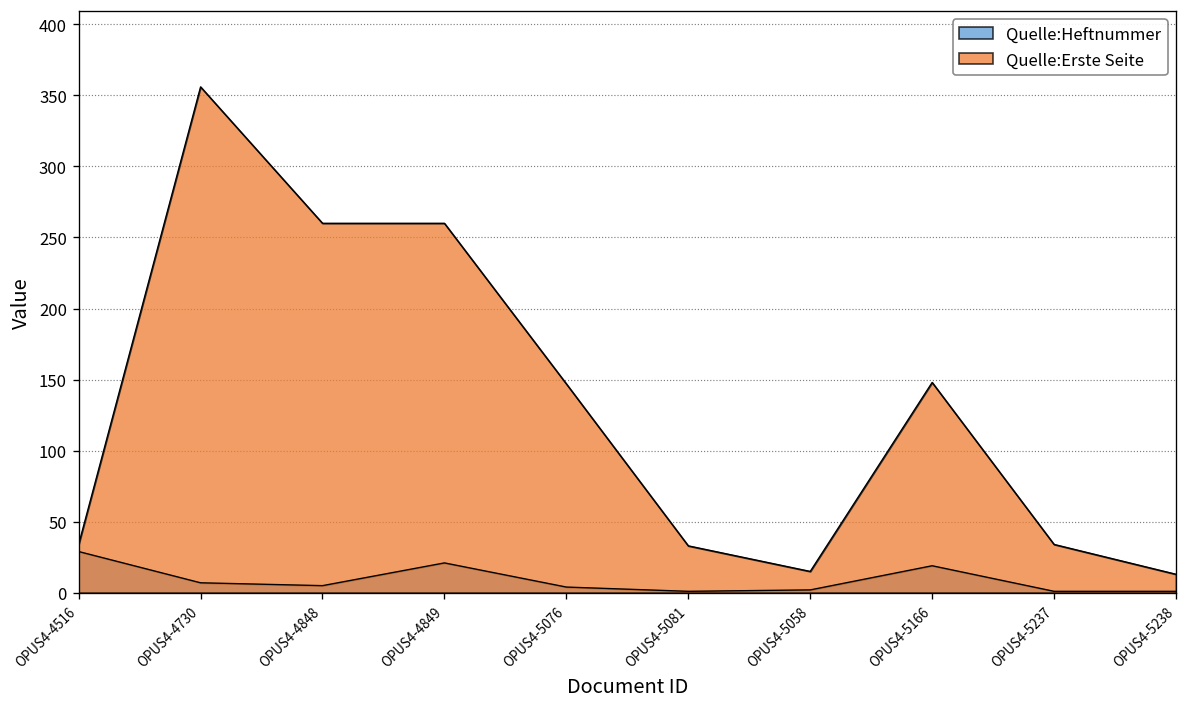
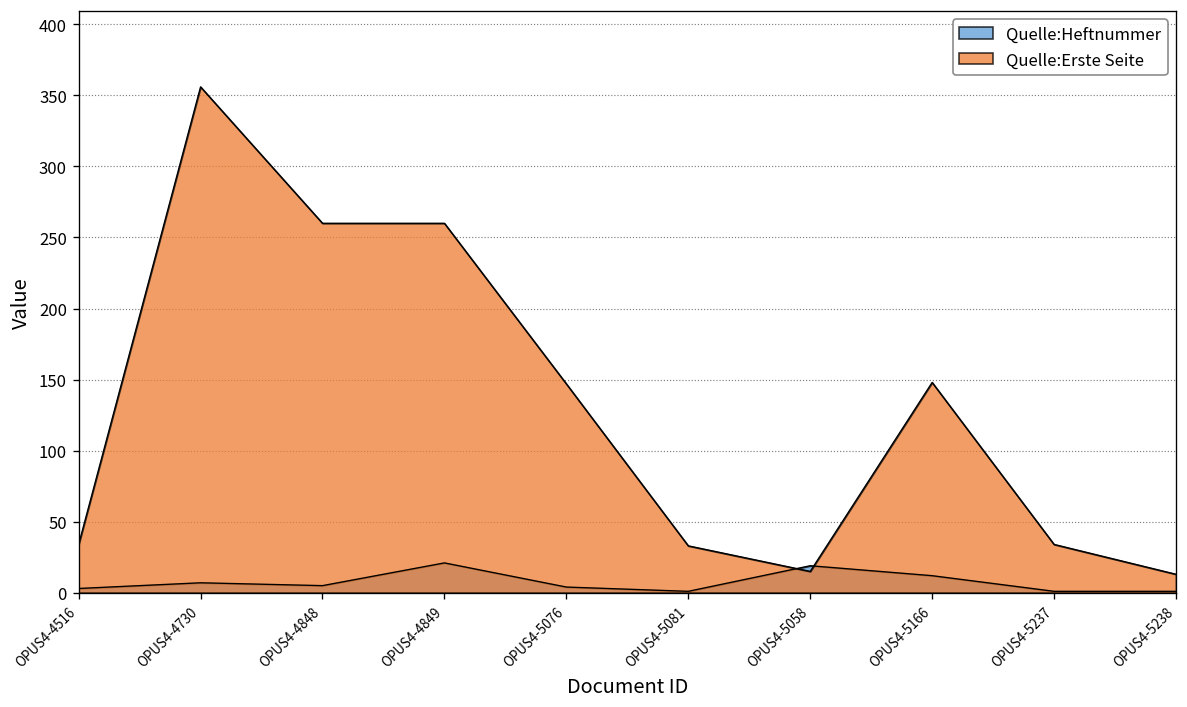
  {
    "Quelle:Heftnummer": {
-     "OPUS4-4516": 29,
+     "OPUS4-4516": 3,
      "OPUS4-4730": 7,
      "OPUS4-4848": 5,
      "OPUS4-4849": 21,
      "OPUS4-5076": 4,
      "OPUS4-5081": 1,
-     "OPUS4-5058": 2,
-     "OPUS4-5166": 19,
+     "OPUS4-5058": 19,
+     "OPUS4-5166": 12,
      "OPUS4-5237": 1,
      "OPUS4-5238": 1
    },
    "Quelle:Erste Seite": {
      "OPUS4-4516": 34,
      "OPUS4-4730": 356,
      "OPUS4-4848": 260,
      "OPUS4-4849": 260,
      "OPUS4-5076": 147,
      "OPUS4-5081": 33,
      "OPUS4-5058": 15,
      "OPUS4-5166": 148,
      "OPUS4-5237": 34,
      "OPUS4-5238": 13
    }
  }
